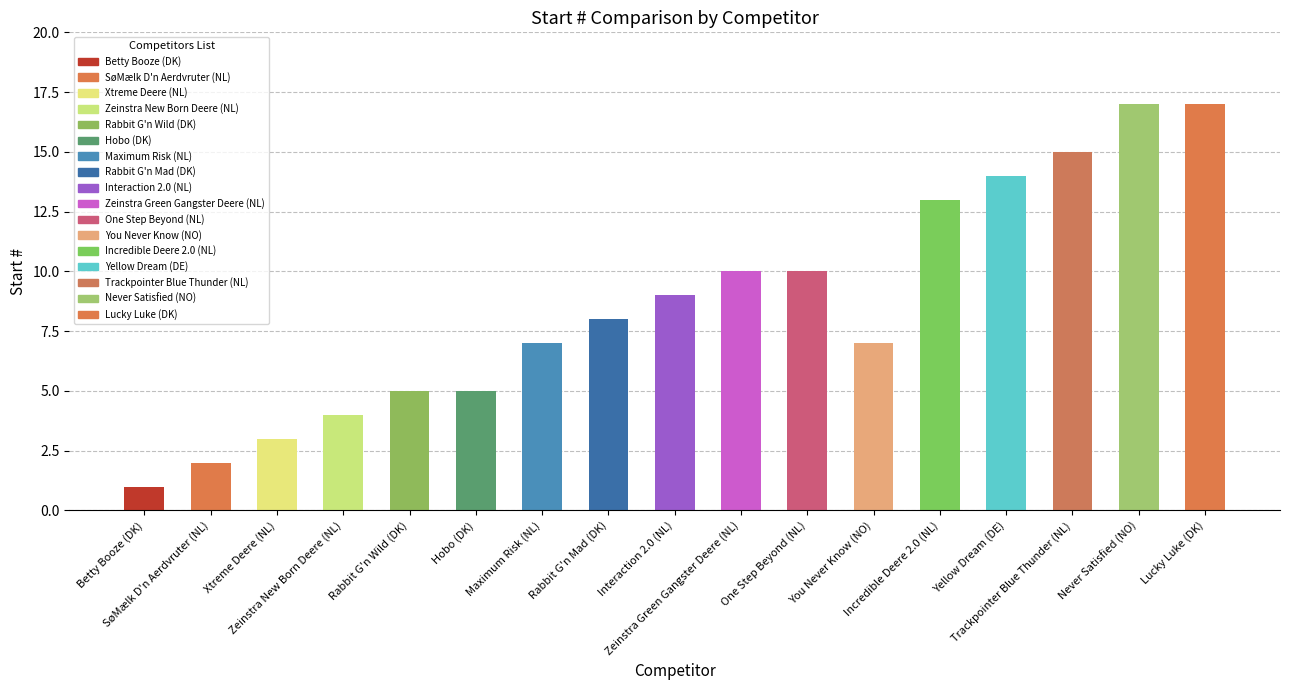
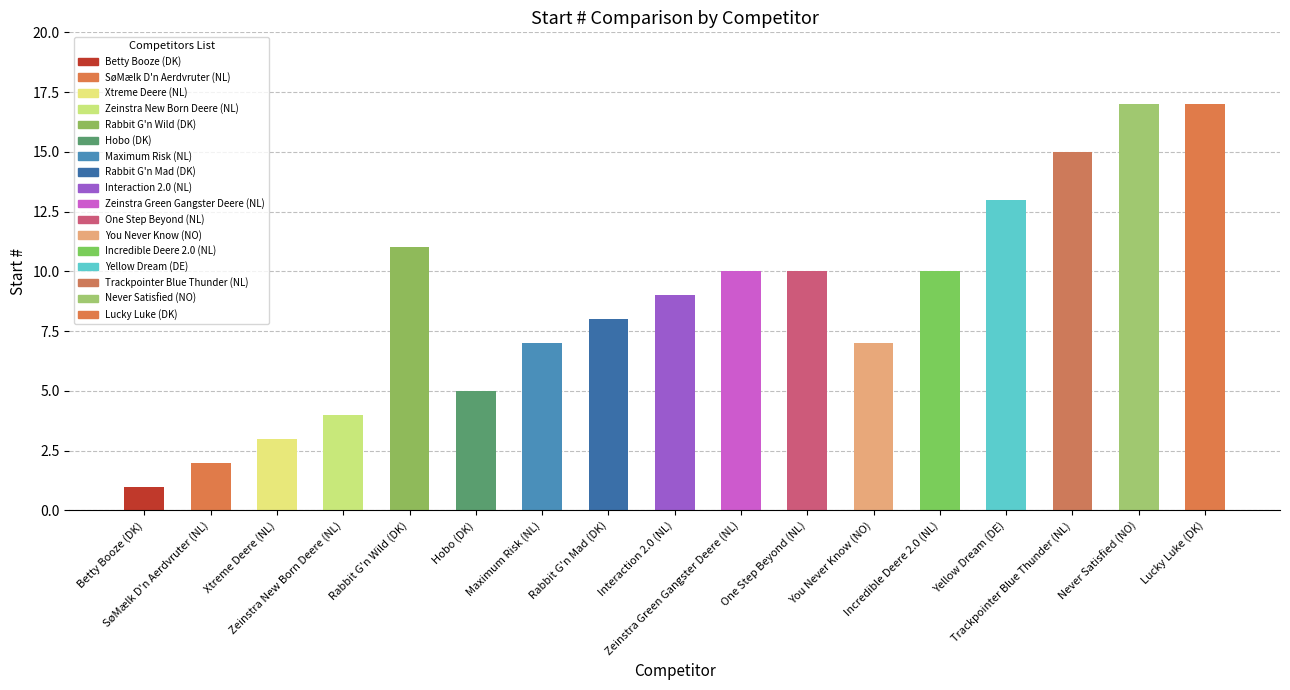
  {
    "Betty Booze (DK)": 1,
    "SøMælk D'n Aerdvruter (NL)": 2,
    "Xtreme Deere (NL)": 3,
    "Zeinstra New Born Deere (NL)": 4,
-   "Rabbit G'n Wild (DK)": 5,
+   "Rabbit G'n Wild (DK)": 11,
    "Hobo (DK)": 5,
    "Maximum Risk (NL)": 7,
    "Rabbit G'n Mad (DK)": 8,
    "Interaction 2.0 (NL)": 9,
    "Zeinstra Green Gangster Deere (NL)": 10,
    "One Step Beyond (NL)": 10,
    "You Never Know (NO)": 7,
-   "Incredible Deere 2.0 (NL)": 13,
-   "Yellow Dream (DE)": 14,
+   "Incredible Deere 2.0 (NL)": 10,
+   "Yellow Dream (DE)": 13,
    "Trackpointer Blue Thunder (NL)": 15,
    "Never Satisfied (NO)": 17,
    "Lucky Luke (DK)": 17
  }
